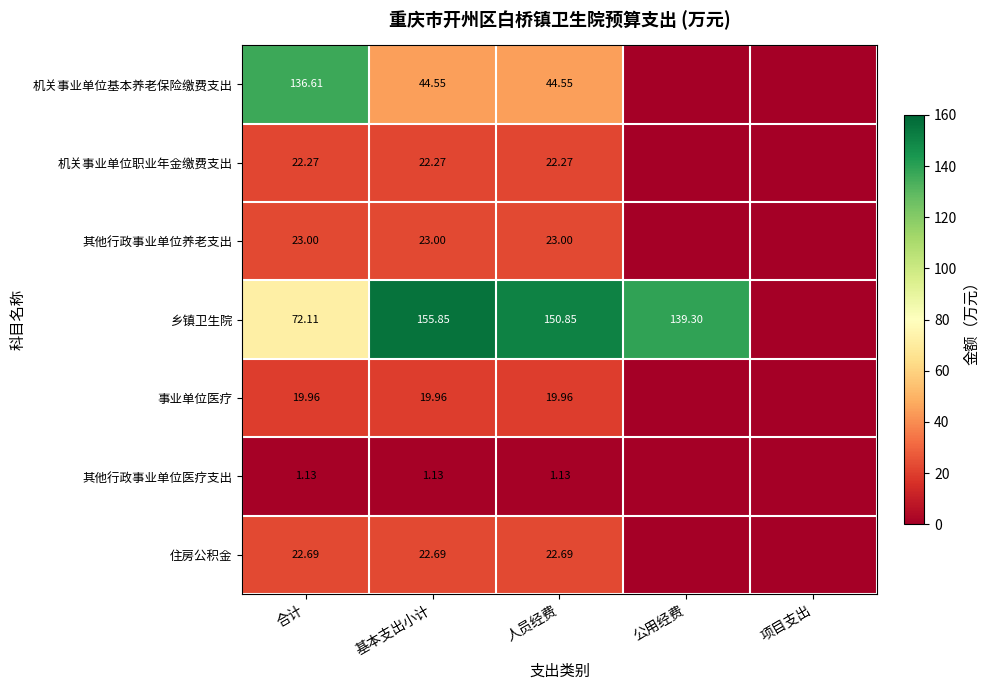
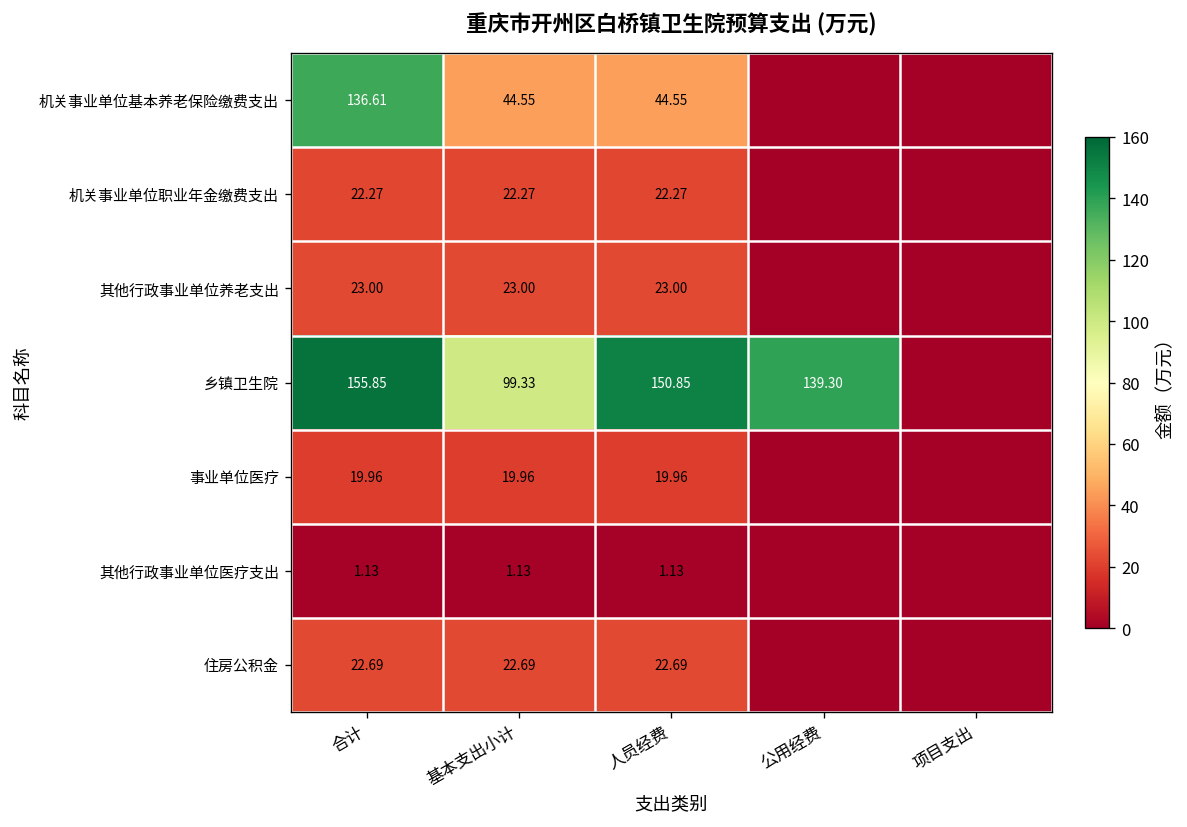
  {
    "机关事业单位基本养老保险缴费支出": {
      "合计": 136.61,
      "基本支出小计": 44.55,
      "人员经费": 44.55
    },
    "机关事业单位职业年金缴费支出": {
      "合计": 22.27,
      "基本支出小计": 22.27,
      "人员经费": 22.27
    },
    "其他行政事业单位养老支出": {
      "合计": 23.00,
      "基本支出小计": 23.00,
      "人员经费": 23.00
    },
    "乡镇卫生院": {
-     "合计": 72.11,
-     "基本支出小计": 155.85,
+     "合计": 155.85,
+     "基本支出小计": 99.33,
      "人员经费": 150.85,
      "公用经费": 139.30
    },
    "事业单位医疗": {
      "合计": 19.96,
      "基本支出小计": 19.96,
      "人员经费": 19.96
    },
    "其他行政事业单位医疗支出": {
      "合计": 1.13,
      "基本支出小计": 1.13,
      "人员经费": 1.13
    },
    "住房公积金": {
      "合计": 22.69,
      "基本支出小计": 22.69,
      "人员经费": 22.69
    }
  }
